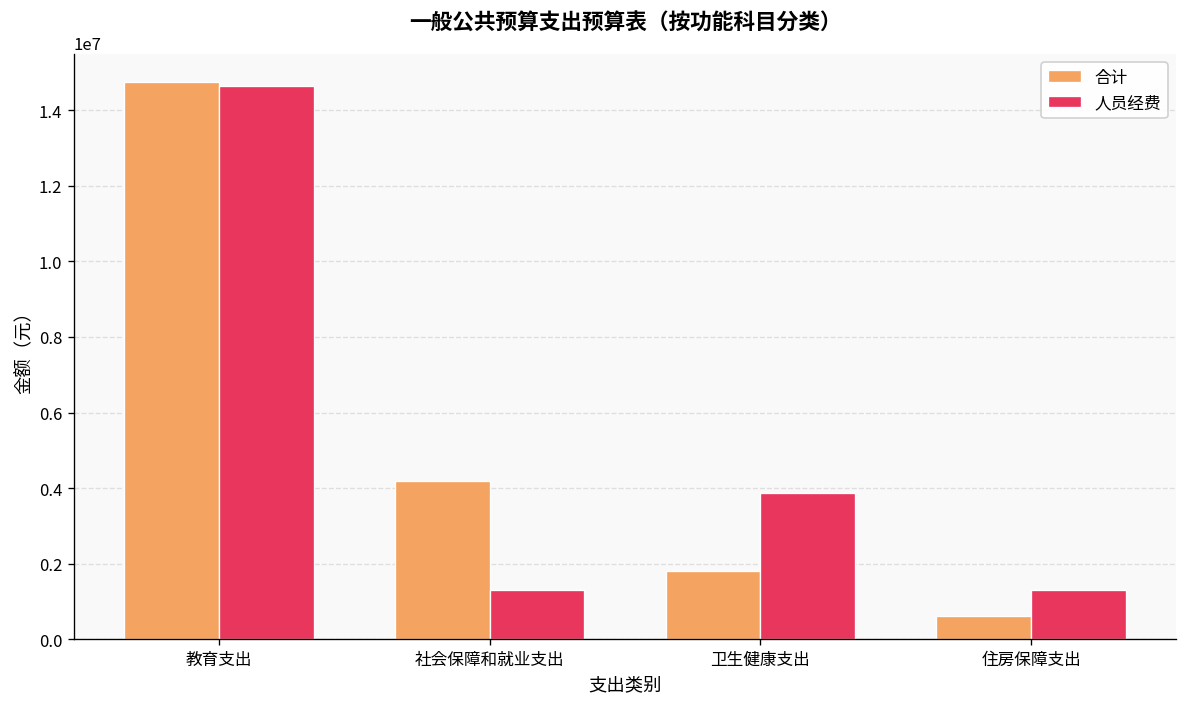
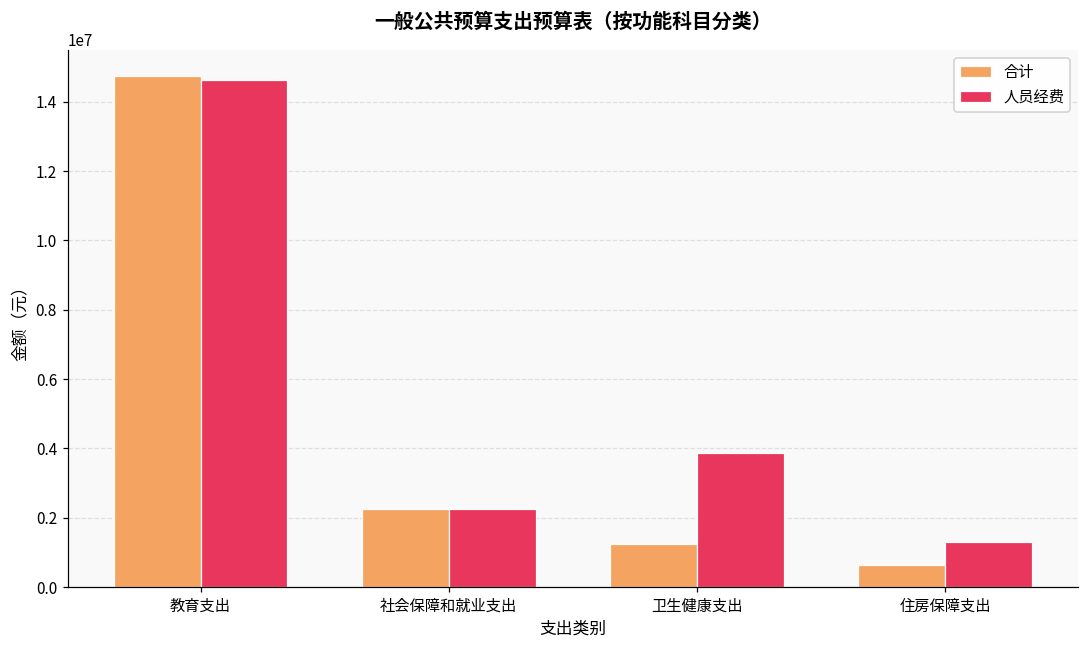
  {
    "合计": {
      "教育支出": 14700000,
-     "社会保障和就业支出": 4200000,
-     "卫生健康支出": 1800000,
+     "社会保障和就业支出": 2300000,
+     "卫生健康支出": 1300000,
      "住房保障支出": 600000
    },
    "人员经费": {
      "教育支出": 14600000,
-     "社会保障和就业支出": 1300000,
+     "社会保障和就业支出": 2200000,
      "卫生健康支出": 3900000,
      "住房保障支出": 1300000
    }
  }
